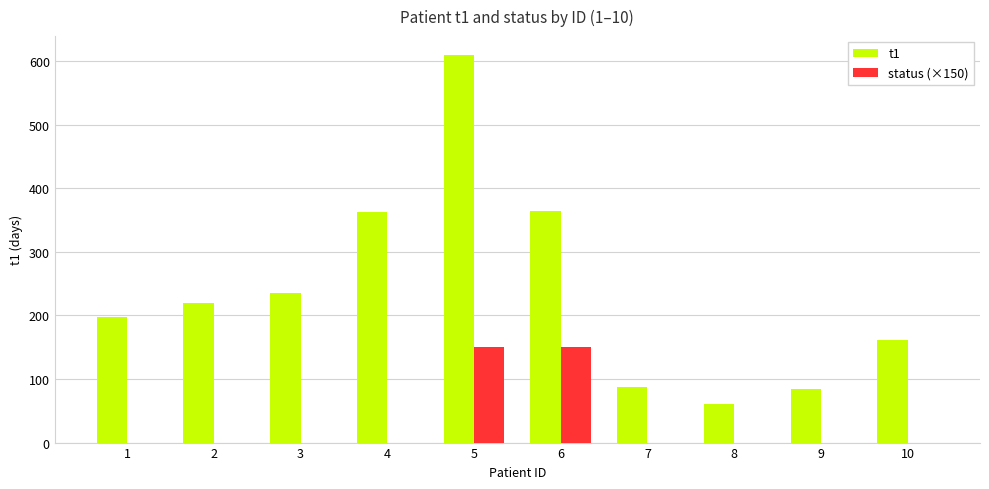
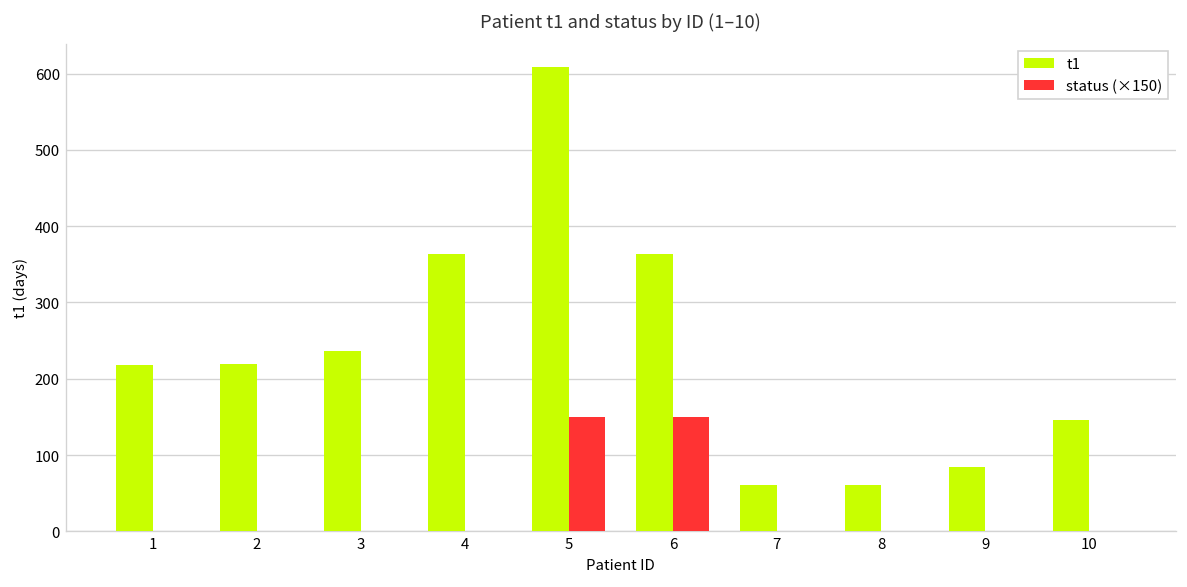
  {
    "t1": {
-     "1": 200,
+     "1": 220,
      "2": 220,
      "3": 240,
      "4": 360,
      "5": 610,
      "6": 360,
-     "7": 90,
+     "7": 60,
      "8": 60,
      "9": 80,
-     "10": 160
+     "10": 150
    },
    "status (×150)": {
      "1": 0,
      "2": 0,
      "3": 0,
      "4": 0,
      "5": 150,
      "6": 150,
      "7": 0,
      "8": 0,
      "9": 0,
      "10": 0
    }
  }
